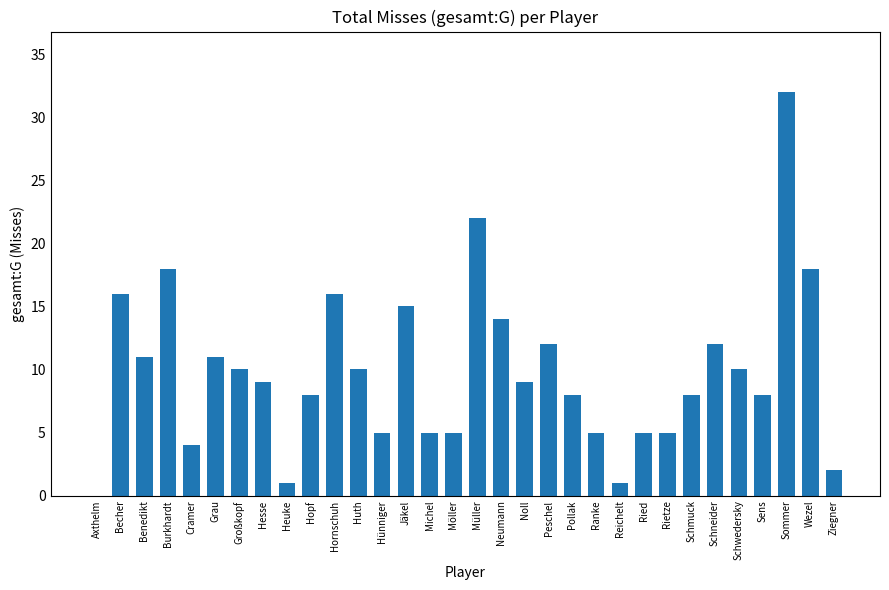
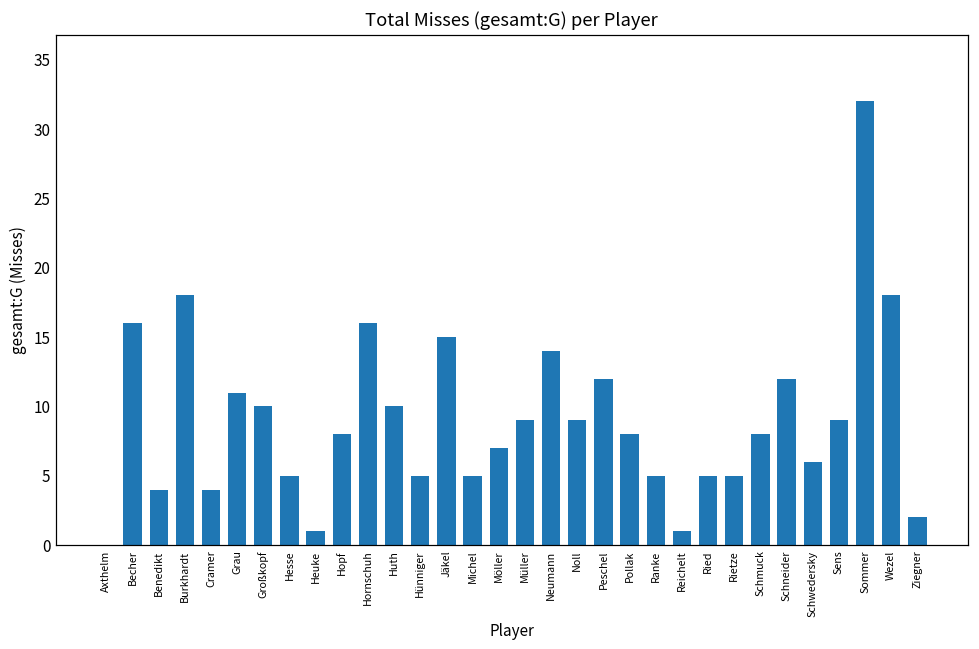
  {
    "Axthelm": 0,
    "Becher": 16,
-   "Benedikt": 11,
+   "Benedikt": 4,
    "Burkhardt": 18,
    "Cramer": 4,
    "Grau": 11,
    "Großkopf": 10,
-   "Hesse": 9,
+   "Hesse": 5,
    "Heuke": 1,
    "Hopf": 8,
    "Hornschuh": 16,
    "Huth": 10,
    "Hünniger": 5,
    "Jäkel": 15,
    "Michel": 5,
-   "Möller": 5,
-   "Müller": 22,
+   "Möller": 7,
+   "Müller": 9,
    "Neumann": 14,
    "Noll": 9,
    "Peschel": 12,
    "Pollak": 8,
    "Ranke": 5,
    "Reichelt": 1,
    "Ried": 5,
    "Rietze": 5,
    "Schmuck": 8,
    "Schneider": 12,
-   "Schwedersky": 10,
-   "Sens": 8,
+   "Schwedersky": 6,
+   "Sens": 9,
    "Sommer": 32,
    "Wezel": 18,
    "Ziegner": 2
  }
